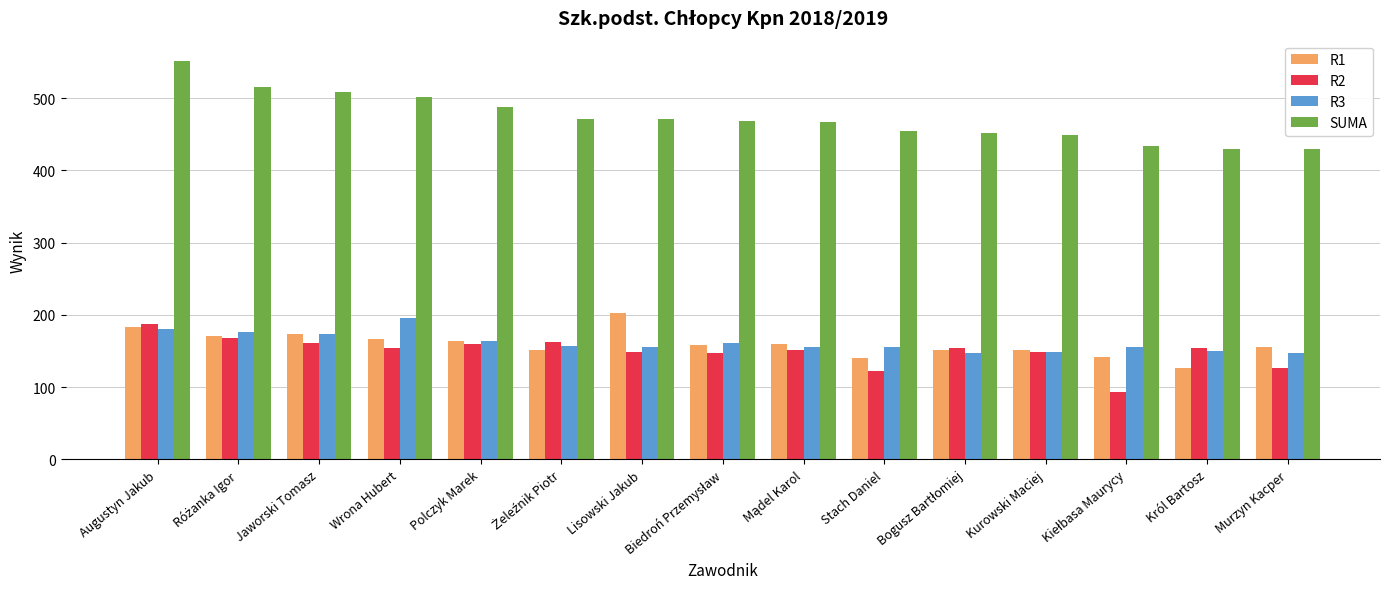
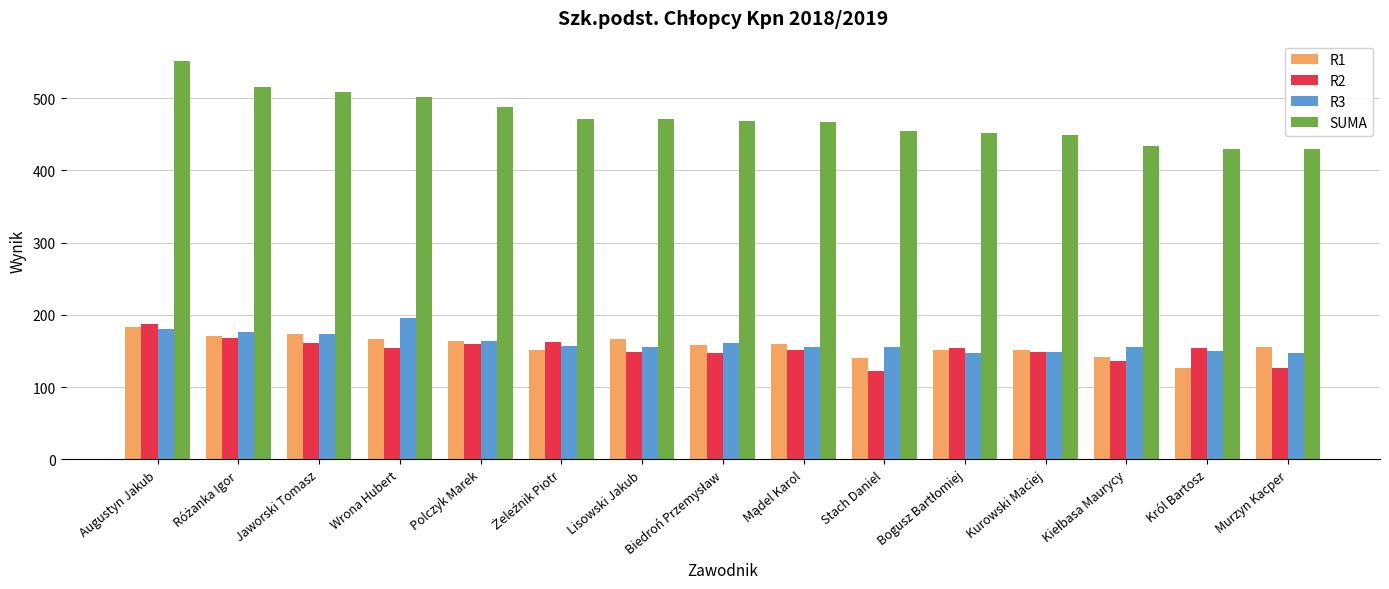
  {
    "R1": {
      "Augustyn Jakub": 180,
      "Różanka Igor": 170,
      "Jaworski Tomasz": 170,
      "Wrona Hubert": 170,
      "Polczyk Marek": 160,
      "Żeleźnik Piotr": 150,
-     "Lisowski Jakub": 200,
+     "Lisowski Jakub": 170,
      "Biedroń Przemysław": 160,
      "Mądel Karol": 160,
      "Stach Daniel": 140,
      "Bogusz Bartłomiej": 150,
      "Kurowski Maciej": 150,
      "Kiełbasa Maurycy": 140,
      "Król Bartosz": 130,
      "Murzyn Kacper": 160
    },
    "R2": {
      "Augustyn Jakub": 190,
      "Różanka Igor": 170,
      "Jaworski Tomasz": 160,
      "Wrona Hubert": 150,
      "Polczyk Marek": 160,
      "Żeleźnik Piotr": 160,
      "Lisowski Jakub": 150,
      "Biedroń Przemysław": 150,
      "Mądel Karol": 150,
      "Stach Daniel": 120,
      "Bogusz Bartłomiej": 150,
      "Kurowski Maciej": 150,
-     "Kiełbasa Maurycy": 90,
+     "Kiełbasa Maurycy": 140,
      "Król Bartosz": 150,
      "Murzyn Kacper": 130
    },
    "R3": {
      "Augustyn Jakub": 180,
      "Różanka Igor": 180,
      "Jaworski Tomasz": 170,
      "Wrona Hubert": 200,
      "Polczyk Marek": 160,
      "Żeleźnik Piotr": 160,
      "Lisowski Jakub": 160,
      "Biedroń Przemysław": 160,
      "Mądel Karol": 160,
      "Stach Daniel": 160,
      "Bogusz Bartłomiej": 150,
      "Kurowski Maciej": 150,
      "Kiełbasa Maurycy": 160,
      "Król Bartosz": 150,
      "Murzyn Kacper": 150
    },
    "SUMA": {
      "Augustyn Jakub": 550,
      "Różanka Igor": 520,
      "Jaworski Tomasz": 510,
      "Wrona Hubert": 500,
      "Polczyk Marek": 490,
      "Żeleźnik Piotr": 470,
      "Lisowski Jakub": 470,
      "Biedroń Przemysław": 470,
      "Mądel Karol": 470,
      "Stach Daniel": 450,
      "Bogusz Bartłomiej": 450,
      "Kurowski Maciej": 450,
      "Kiełbasa Maurycy": 430,
      "Król Bartosz": 430,
      "Murzyn Kacper": 430
    }
  }
